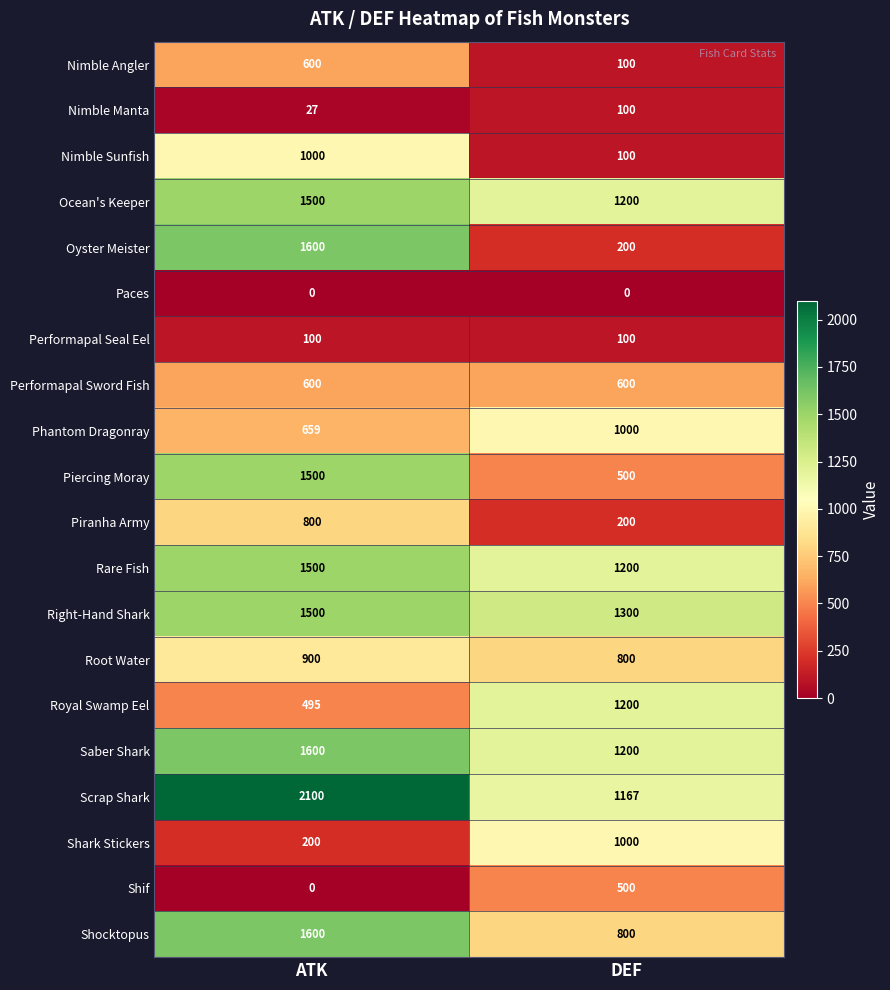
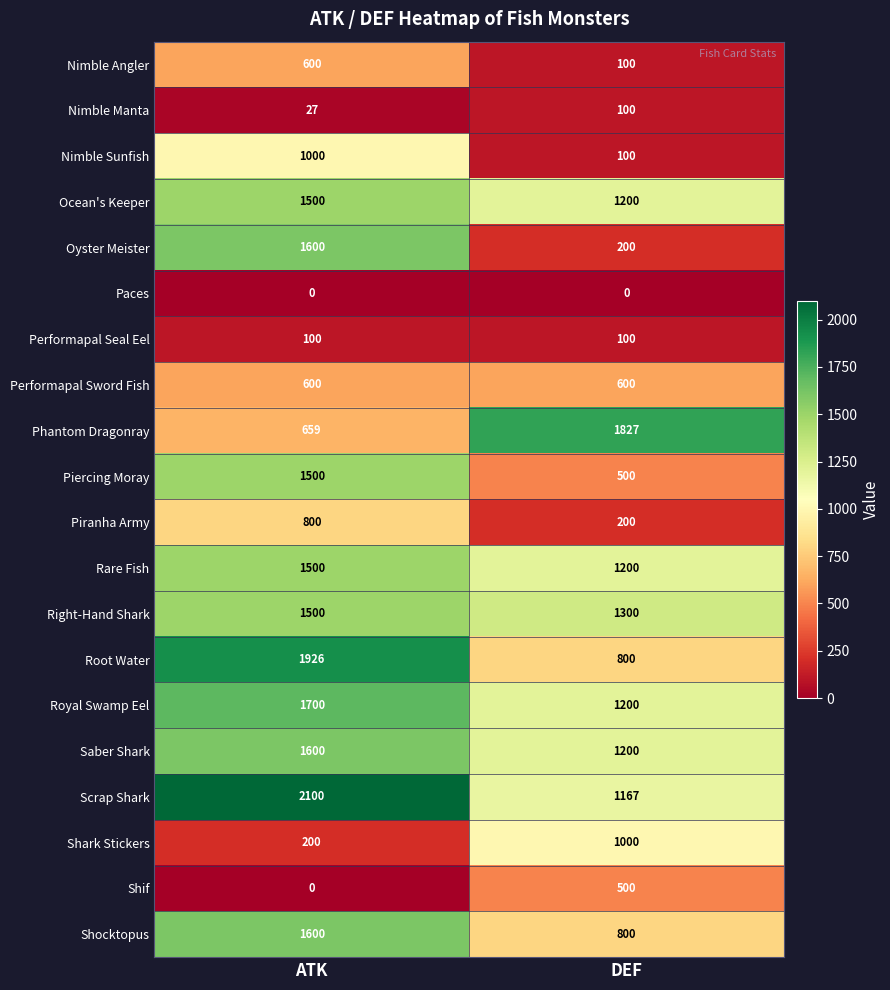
  {
    "Nimble Angler": {
      "ATK": 600
    },
    "Nimble Manta": {
      "ATK": 27,
      "DEF": 100
    },
    "Nimble Sunfish": {
      "ATK": 1000,
      "DEF": 100
    },
    "Ocean's Keeper": {
      "ATK": 1500,
      "DEF": 1200
    },
    "Oyster Meister": {
      "ATK": 1600,
      "DEF": 200
    },
    "Paces": {
      "ATK": 0,
      "DEF": 0
    },
    "Performapal Seal Eel": {
      "ATK": 100,
      "DEF": 100
    },
    "Performapal Sword Fish": {
      "ATK": 600,
      "DEF": 600
    },
    "Phantom Dragonray": {
      "ATK": 659,
-     "DEF": 1000
+     "DEF": 1827
    },
    "Piercing Moray": {
      "ATK": 1500,
      "DEF": 500
    },
    "Piranha Army": {
      "ATK": 800,
      "DEF": 200
    },
    "Rare Fish": {
      "ATK": 1500,
      "DEF": 1200
    },
    "Right-Hand Shark": {
      "ATK": 1500,
      "DEF": 1300
    },
    "Root Water": {
-     "ATK": 900,
+     "ATK": 1926,
      "DEF": 800
    },
    "Royal Swamp Eel": {
-     "ATK": 495,
+     "ATK": 1700,
      "DEF": 1200
    },
    "Saber Shark": {
      "ATK": 1600,
      "DEF": 1200
    },
    "Scrap Shark": {
      "ATK": 2100,
      "DEF": 1167
    },
    "Shark Stickers": {
      "ATK": 200,
      "DEF": 1000
    },
    "Shif": {
      "ATK": 0,
      "DEF": 500
    },
    "Shocktopus": {
      "ATK": 1600,
      "DEF": 800
    }
  }
